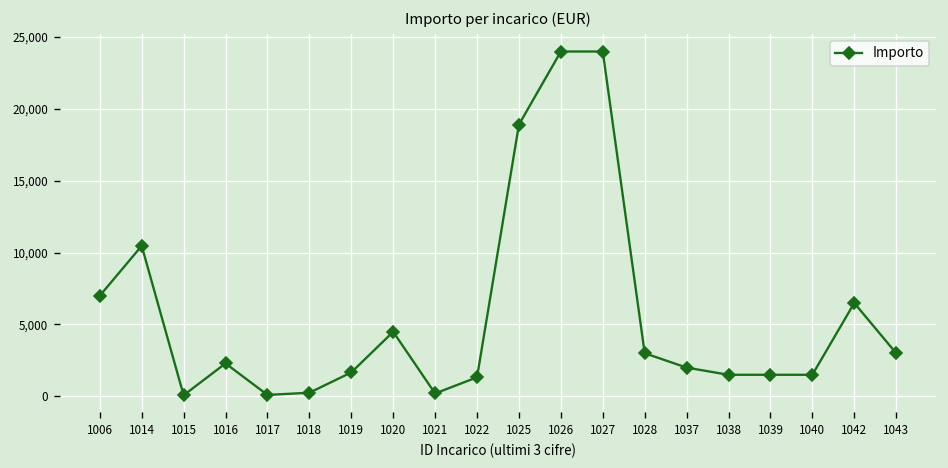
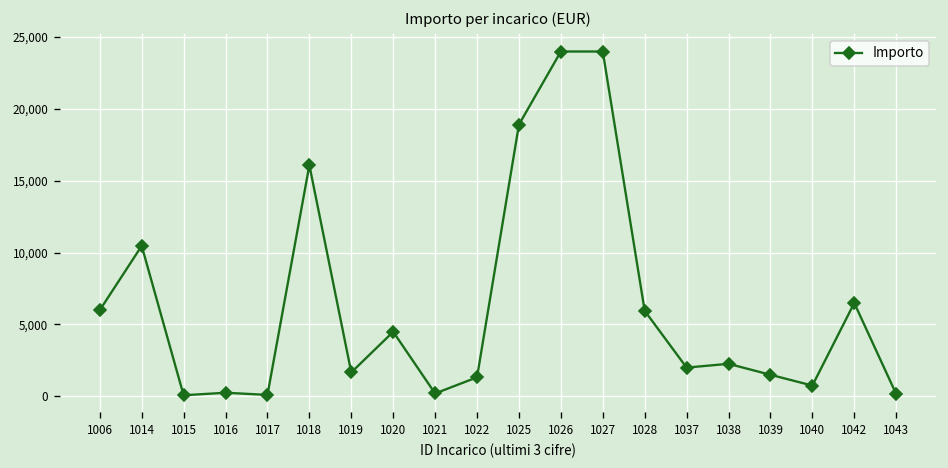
  {
-   "1006": "7,000",
+   "1006": "6,000",
    "1014": "10,500",
    "1015": "100",
-   "1016": "2,300",
+   "1016": "300",
    "1017": "100",
-   "1018": "300",
+   "1018": "16,100",
    "1019": "1,700",
    "1020": "4,500",
    "1021": "200",
    "1022": "1,300",
    "1025": "18,900",
    "1026": "24,000",
    "1027": "24,000",
-   "1028": "3,000",
+   "1028": "6,000",
    "1037": "2,000",
-   "1038": "1,500",
+   "1038": "2,300",
    "1039": "1,500",
-   "1040": "1,500",
+   "1040": "800",
    "1042": "6,500",
-   "1043": "3,000"
+   "1043": "200"
  }
